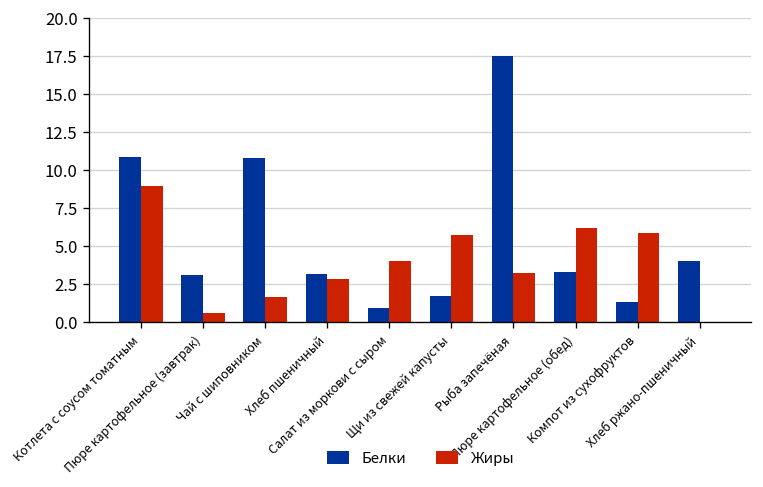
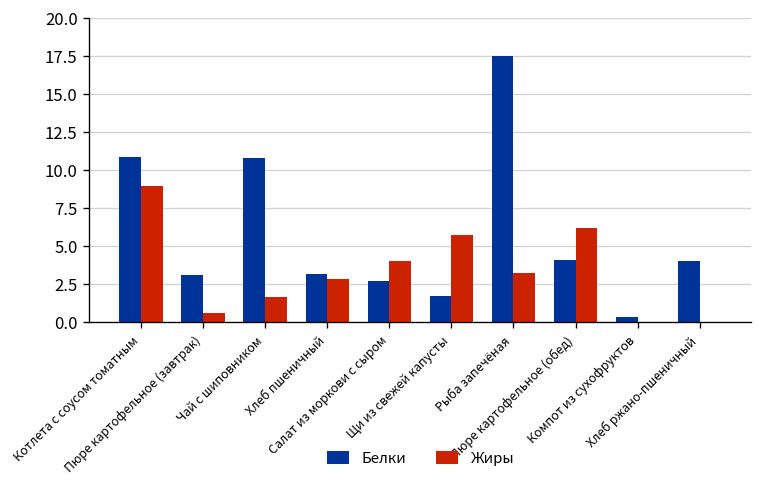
  {
    "Белки": {
      "Котлета с соусом томатным": 10.8,
      "Пюре картофельное (завтрак)": 3.1,
      "Чай с шиповником": 10.8,
      "Хлеб пшеничный": 3.2,
-     "Салат из моркови с сыром": 1.0,
+     "Салат из моркови с сыром": 2.7,
      "Щи из свежей капусты": 1.7,
      "Рыба запечёная": 17.5,
-     "Пюре картофельное (обед)": 3.3,
-     "Компот из сухофруктов": 1.3,
+     "Пюре картофельное (обед)": 4.1,
+     "Компот из сухофруктов": 0.3,
      "Хлеб ржано-пшеничный": 4.0
    },
    "Жиры": {
      "Котлета с соусом томатным": 9.0,
      "Пюре картофельное (завтрак)": 0.6,
      "Чай с шиповником": 1.7,
      "Хлеб пшеничный": 2.8,
      "Салат из моркови с сыром": 4.0,
      "Щи из свежей капусты": 5.7,
      "Рыба запечёная": 3.2,
      "Пюре картофельное (обед)": 6.2,
-     "Компот из сухофруктов": 5.8,
+     "Компот из сухофруктов": 0.0,
      "Хлеб ржано-пшеничный": 0.0
    }
  }
